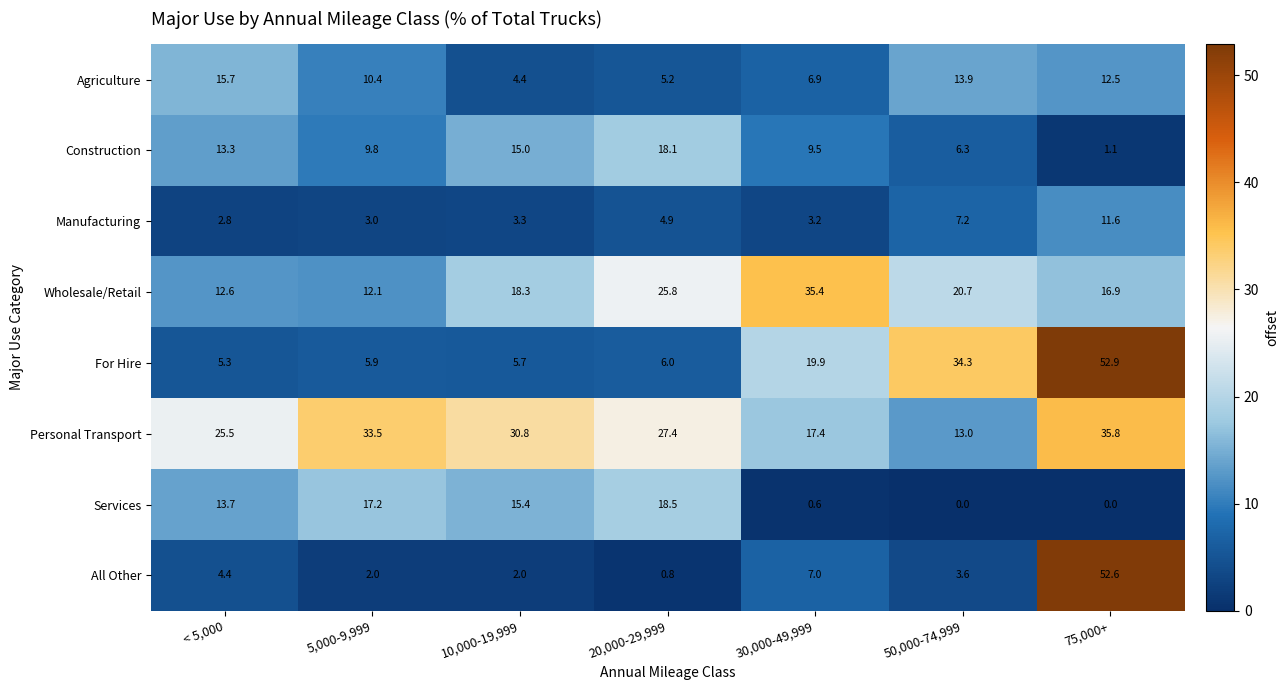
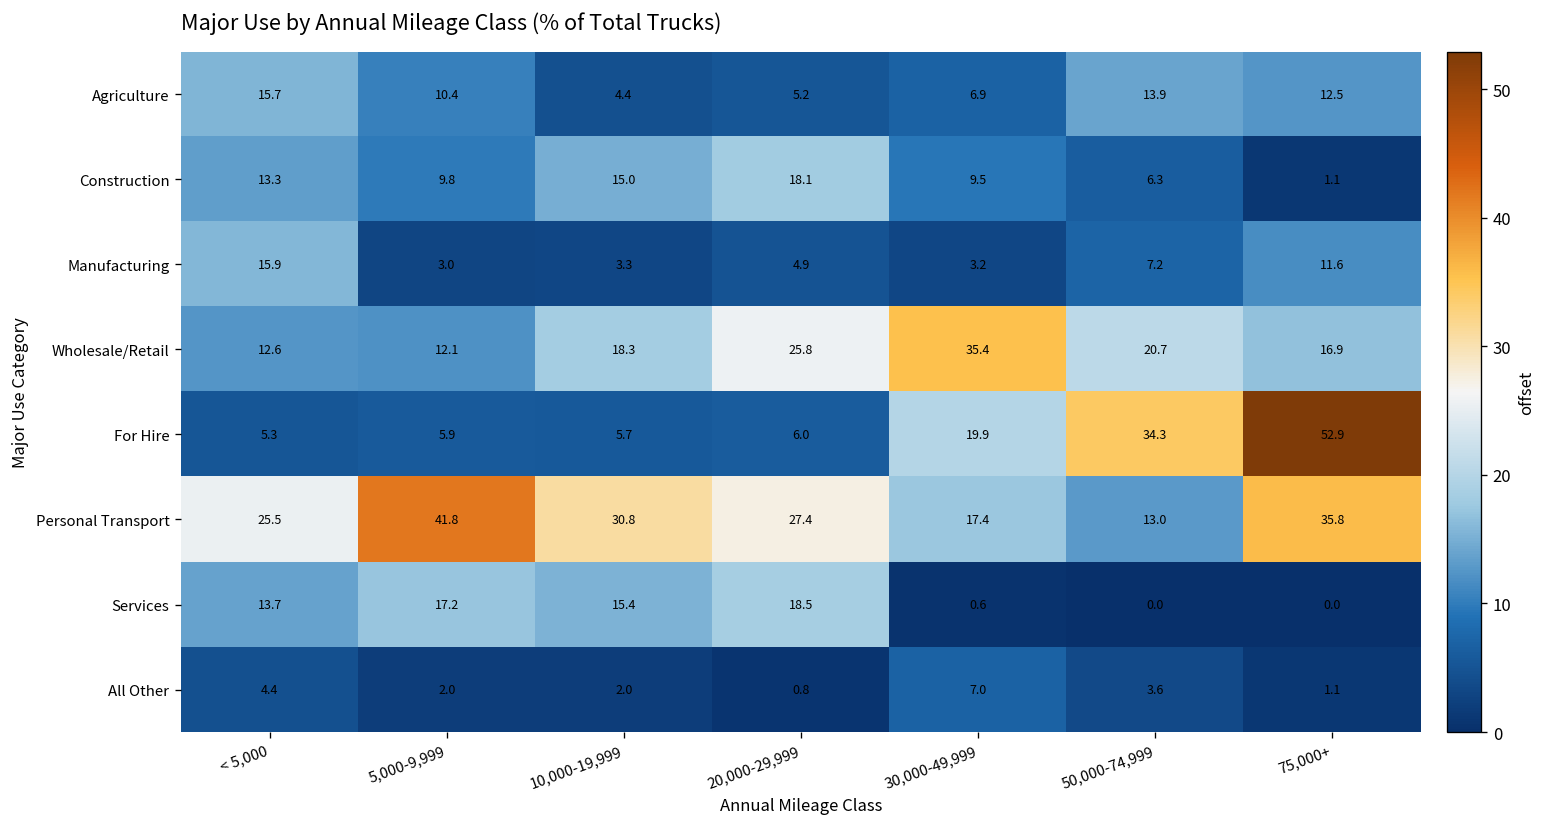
  {
    "Agriculture": {
      "< 5,000": 15.7,
      "5,000-9,999": 10.4,
      "10,000-19,999": 4.4,
      "20,000-29,999": 5.2,
      "30,000-49,999": 6.9,
      "50,000-74,999": 13.9,
      "75,000+": 12.5
    },
    "Construction": {
      "< 5,000": 13.3,
      "5,000-9,999": 9.8,
      "10,000-19,999": 15.0,
      "20,000-29,999": 18.1,
      "30,000-49,999": 9.5,
      "50,000-74,999": 6.3,
      "75,000+": 1.1
    },
    "Manufacturing": {
-     "< 5,000": 2.8,
+     "< 5,000": 15.9,
      "5,000-9,999": 3.0,
      "10,000-19,999": 3.3,
      "20,000-29,999": 4.9,
      "30,000-49,999": 3.2,
      "50,000-74,999": 7.2,
      "75,000+": 11.6
    },
    "Wholesale/Retail": {
      "< 5,000": 12.6,
      "5,000-9,999": 12.1,
      "10,000-19,999": 18.3,
      "20,000-29,999": 25.8,
      "30,000-49,999": 35.4,
      "50,000-74,999": 20.7,
      "75,000+": 16.9
    },
    "For Hire": {
      "< 5,000": 5.3,
      "5,000-9,999": 5.9,
      "10,000-19,999": 5.7,
      "20,000-29,999": 6.0,
      "30,000-49,999": 19.9,
      "50,000-74,999": 34.3,
      "75,000+": 52.9
    },
    "Personal Transport": {
      "< 5,000": 25.5,
-     "5,000-9,999": 33.5,
+     "5,000-9,999": 41.8,
      "10,000-19,999": 30.8,
      "20,000-29,999": 27.4,
      "30,000-49,999": 17.4,
      "50,000-74,999": 13.0,
      "75,000+": 35.8
    },
    "Services": {
      "< 5,000": 13.7,
      "5,000-9,999": 17.2,
      "10,000-19,999": 15.4,
      "20,000-29,999": 18.5,
      "30,000-49,999": 0.6,
      "50,000-74,999": 0.0,
      "75,000+": 0.0
    },
    "All Other": {
      "< 5,000": 4.4,
      "5,000-9,999": 2.0,
      "10,000-19,999": 2.0,
      "20,000-29,999": 0.8,
      "30,000-49,999": 7.0,
      "50,000-74,999": 3.6,
-     "75,000+": 52.6
+     "75,000+": 1.1
    }
  }
